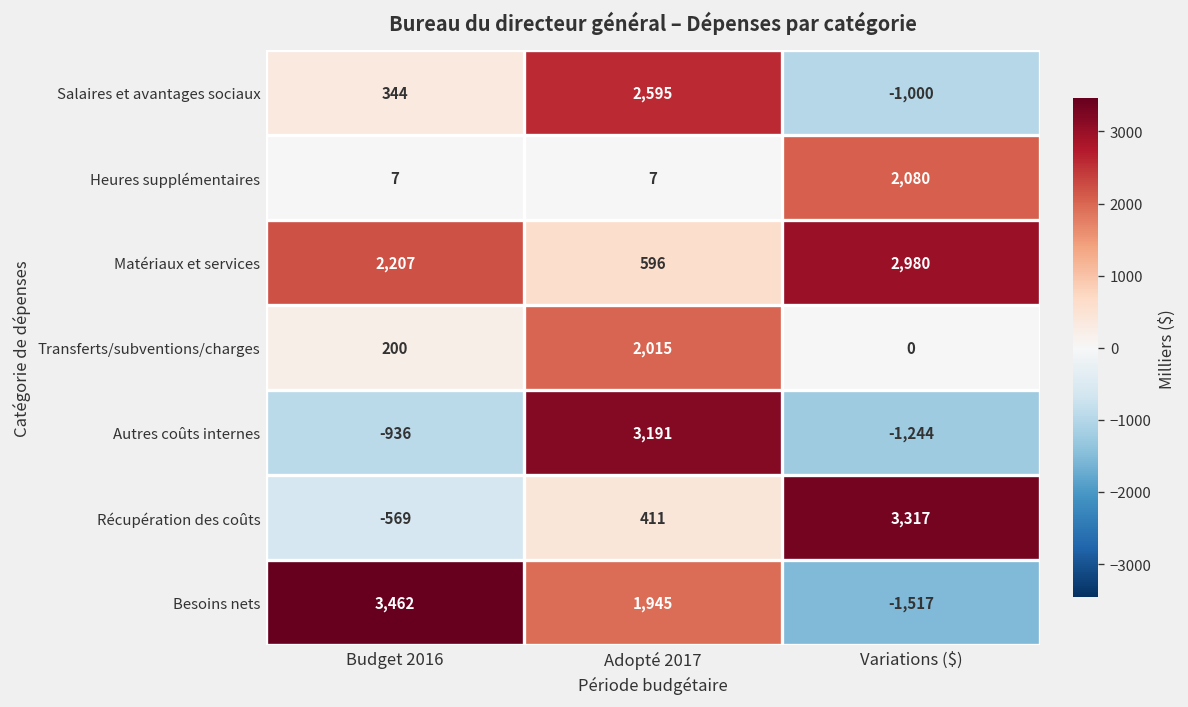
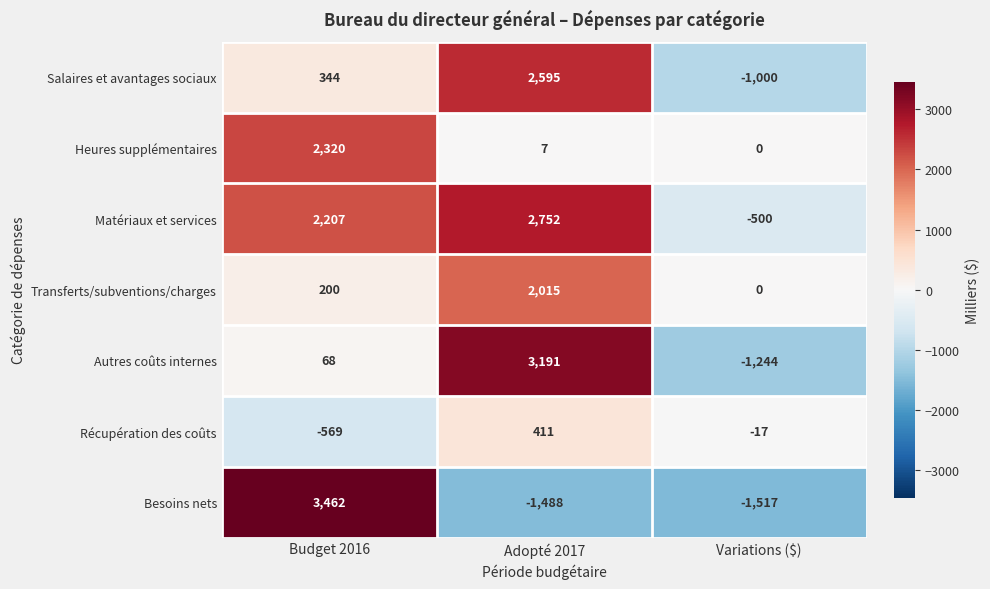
  {
    "Salaires et avantages sociaux": {
      "Budget 2016": "344",
      "Adopté 2017": "2,595",
      "Variations ($)": "-1,000"
    },
    "Heures supplémentaires": {
-     "Budget 2016": "7",
+     "Budget 2016": "2,320",
      "Adopté 2017": "7",
-     "Variations ($)": "2,080"
+     "Variations ($)": "0"
    },
    "Matériaux et services": {
      "Budget 2016": "2,207",
-     "Adopté 2017": "596",
-     "Variations ($)": "2,980"
+     "Adopté 2017": "2,752",
+     "Variations ($)": "-500"
    },
    "Transferts/subventions/charges": {
      "Budget 2016": "200",
      "Adopté 2017": "2,015",
      "Variations ($)": "0"
    },
    "Autres coûts internes": {
-     "Budget 2016": "-936",
+     "Budget 2016": "68",
      "Adopté 2017": "3,191",
      "Variations ($)": "-1,244"
    },
    "Récupération des coûts": {
      "Budget 2016": "-569",
      "Adopté 2017": "411",
-     "Variations ($)": "3,317"
+     "Variations ($)": "-17"
    },
    "Besoins nets": {
      "Budget 2016": "3,462",
-     "Adopté 2017": "1,945",
+     "Adopté 2017": "-1,488",
      "Variations ($)": "-1,517"
    }
  }
